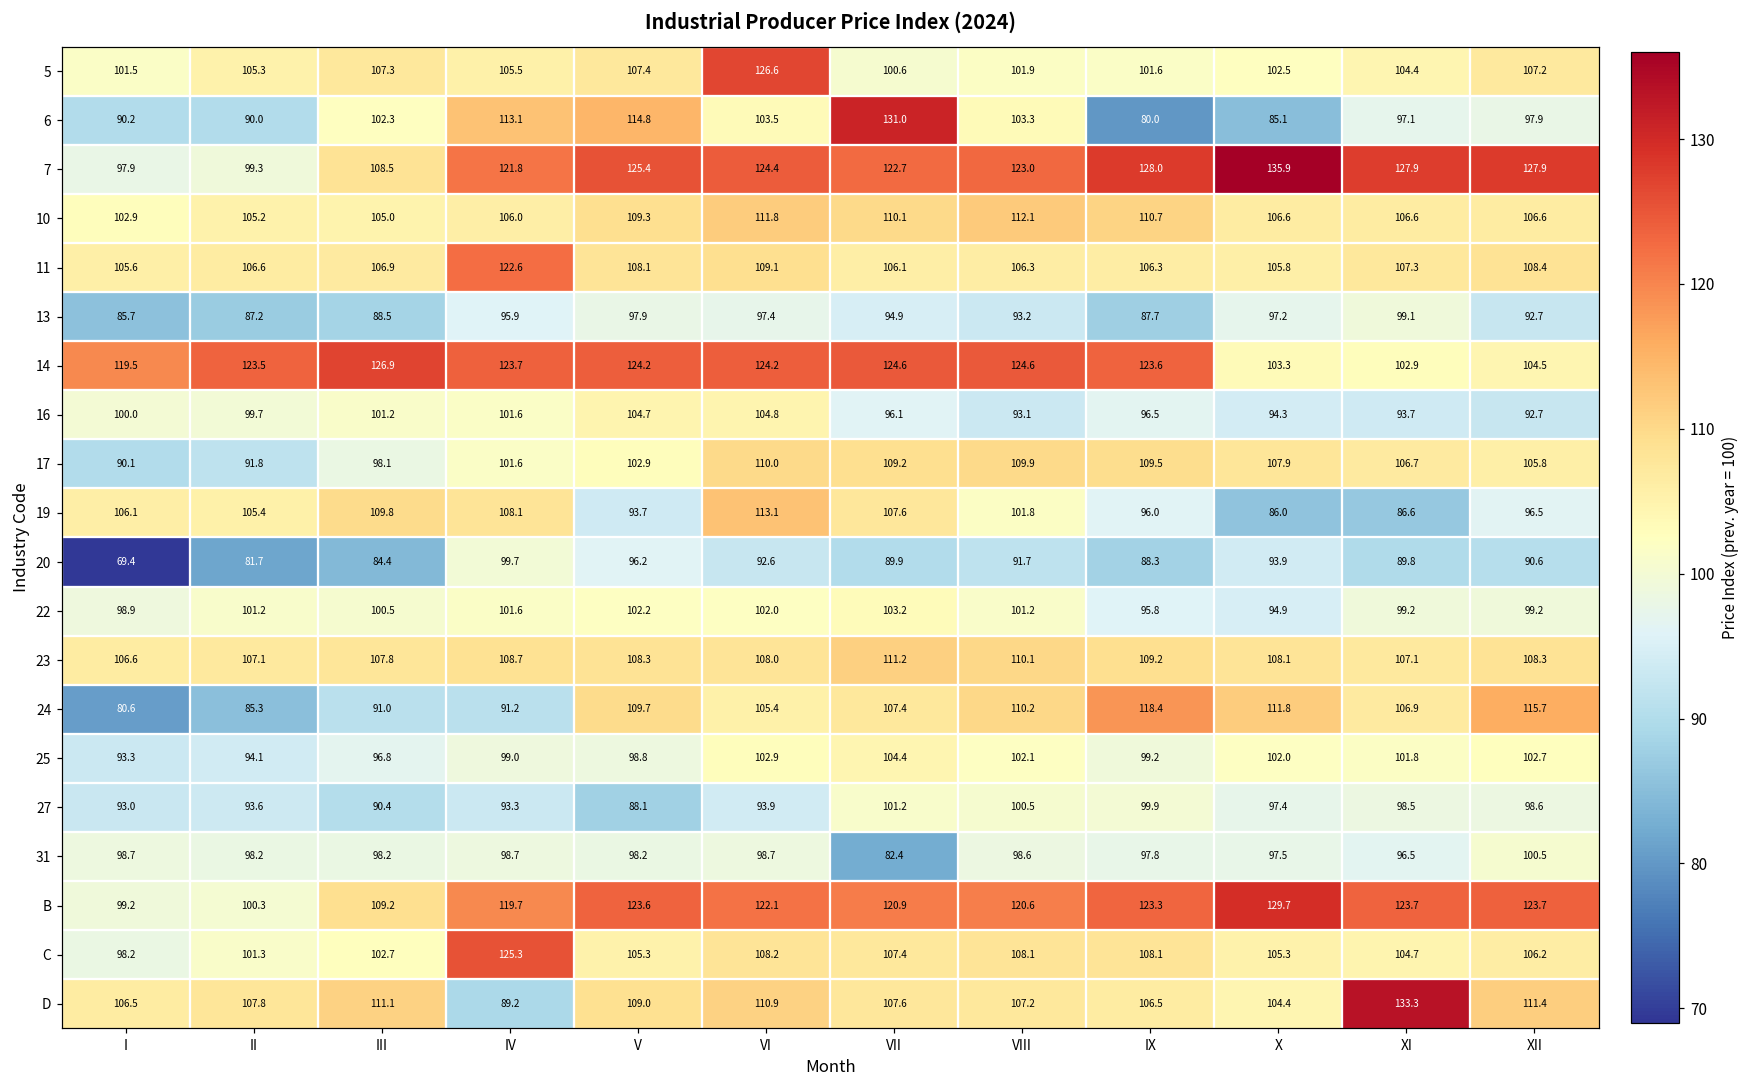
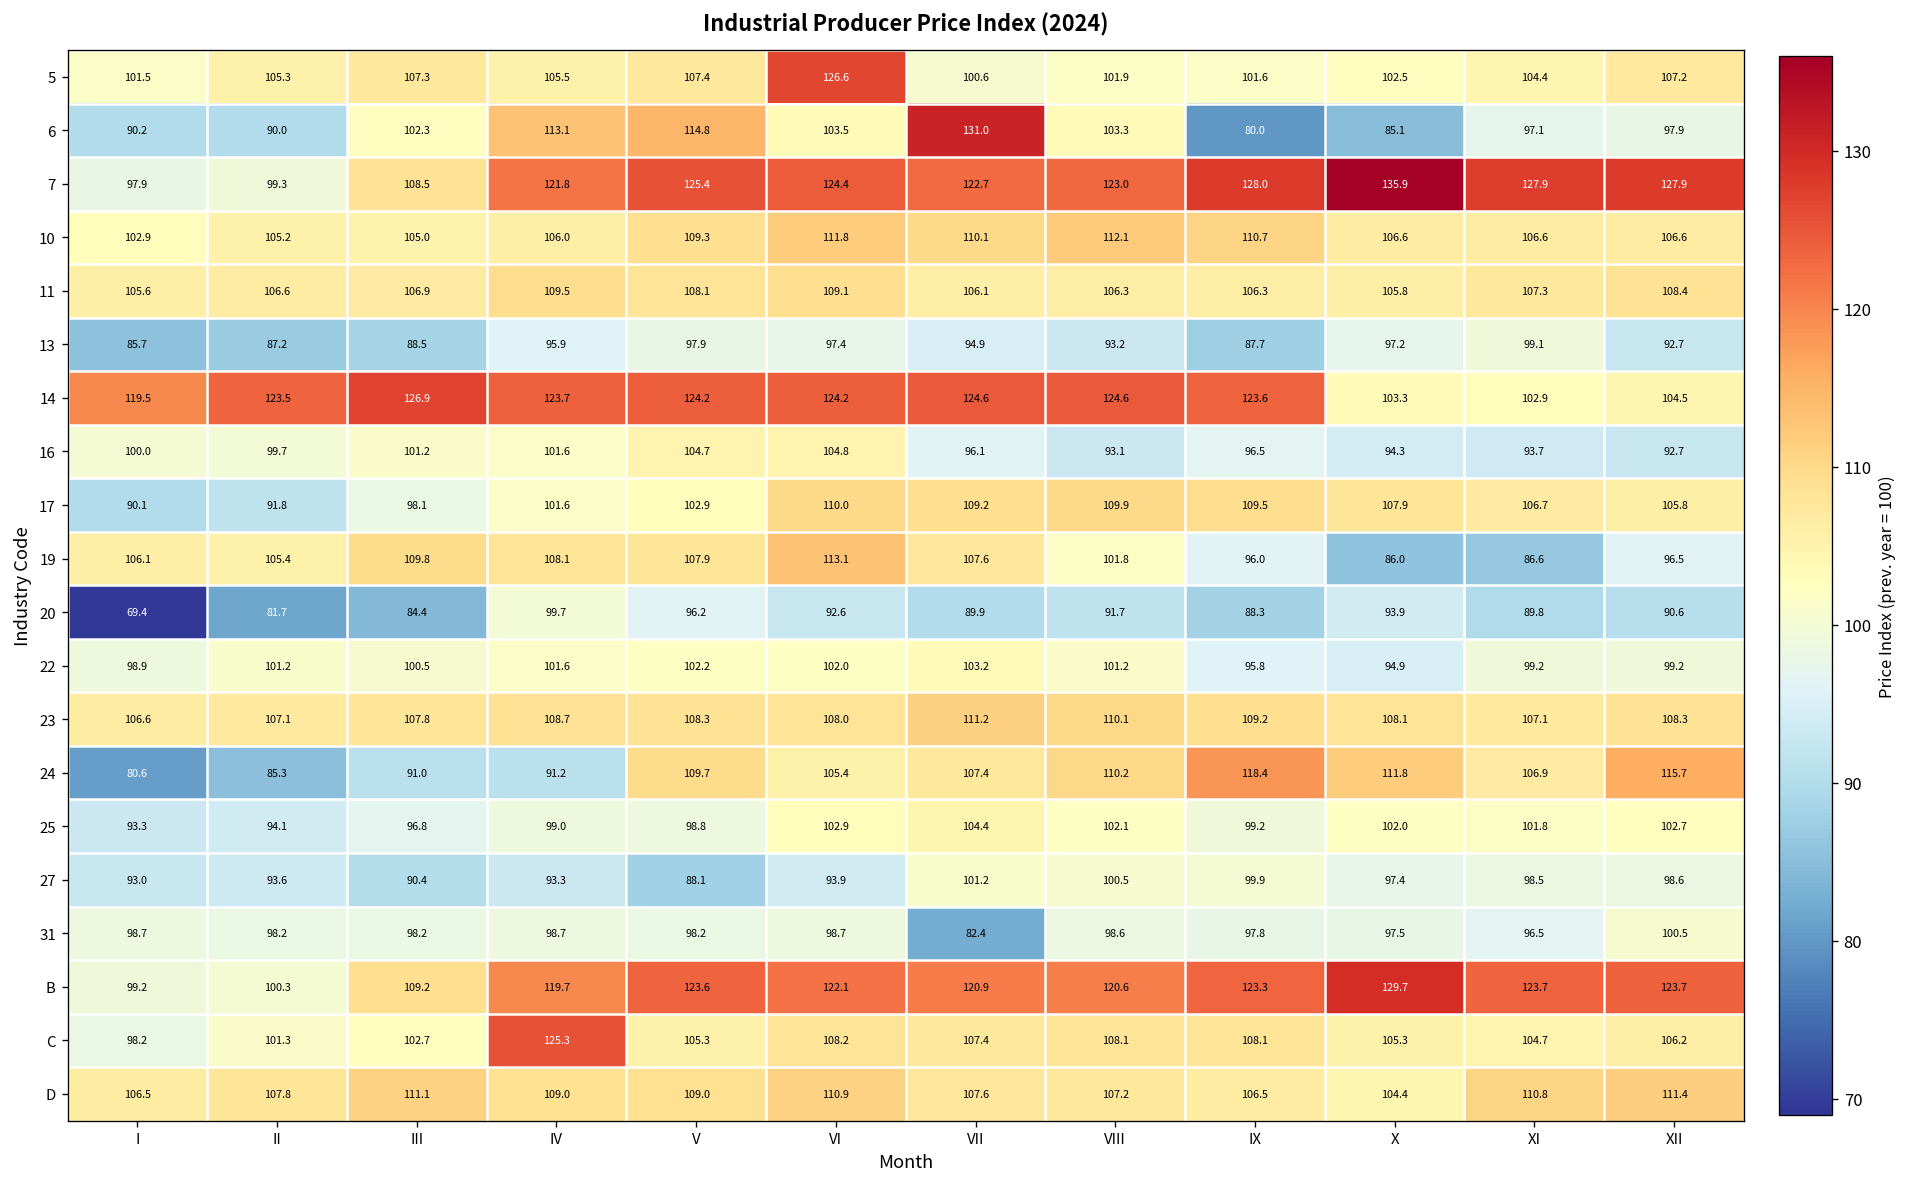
  {
    "11": {
      "I": 105.6,
      "II": 106.6,
      "III": 106.9,
-     "IV": 122.6,
+     "IV": 109.5,
      "V": 108.1,
      "VI": 109.1,
      "VII": 106.1,
      "VIII": 106.3,
      "IX": 106.3,
      "X": 105.8,
      "XI": 107.3,
      "XII": 108.4
    },
    "19": {
      "I": 106.1,
      "II": 105.4,
      "III": 109.8,
      "IV": 108.1,
-     "V": 93.7,
+     "V": 107.9,
      "VI": 113.1,
      "VII": 107.6,
      "VIII": 101.8,
      "IX": 96.0,
      "X": 86.0,
      "XI": 86.6,
      "XII": 96.5
    },
    "D": {
      "I": 106.5,
      "II": 107.8,
      "III": 111.1,
-     "IV": 89.2,
+     "IV": 109.0,
      "V": 109.0,
      "VI": 110.9,
      "VII": 107.6,
      "VIII": 107.2,
      "IX": 106.5,
      "X": 104.4,
-     "XI": 133.3,
+     "XI": 110.8,
      "XII": 111.4
    }
  }
